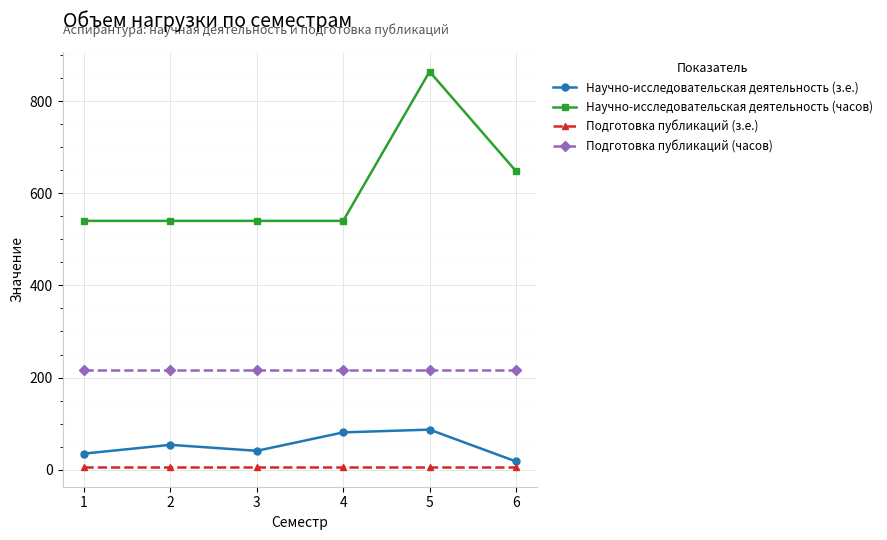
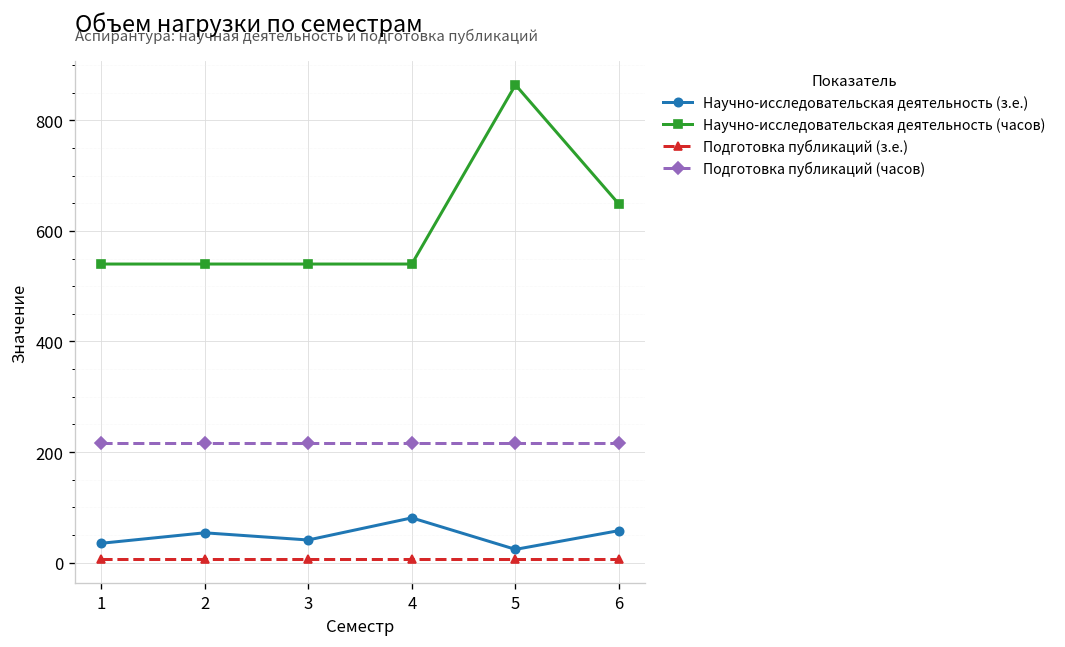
  {
    "Научно-исследовательская деятельность (з.е.)": {
      "1": 40,
      "2": 50,
      "3": 40,
      "4": 80,
-     "5": 90,
-     "6": 20
+     "5": 20,
+     "6": 60
    },
    "Научно-исследовательская деятельность (часов)": {
      "1": 540,
      "2": 540,
      "3": 540,
      "4": 540,
      "5": 860,
      "6": 650
    },
    "Подготовка публикаций (з.е.)": {
      "1": 10,
      "2": 10,
      "3": 10,
      "4": 10,
      "5": 10,
      "6": 10
    },
    "Подготовка публикаций (часов)": {
      "1": 220,
      "2": 220,
      "3": 220,
      "4": 220,
      "5": 220,
      "6": 220
    }
  }
